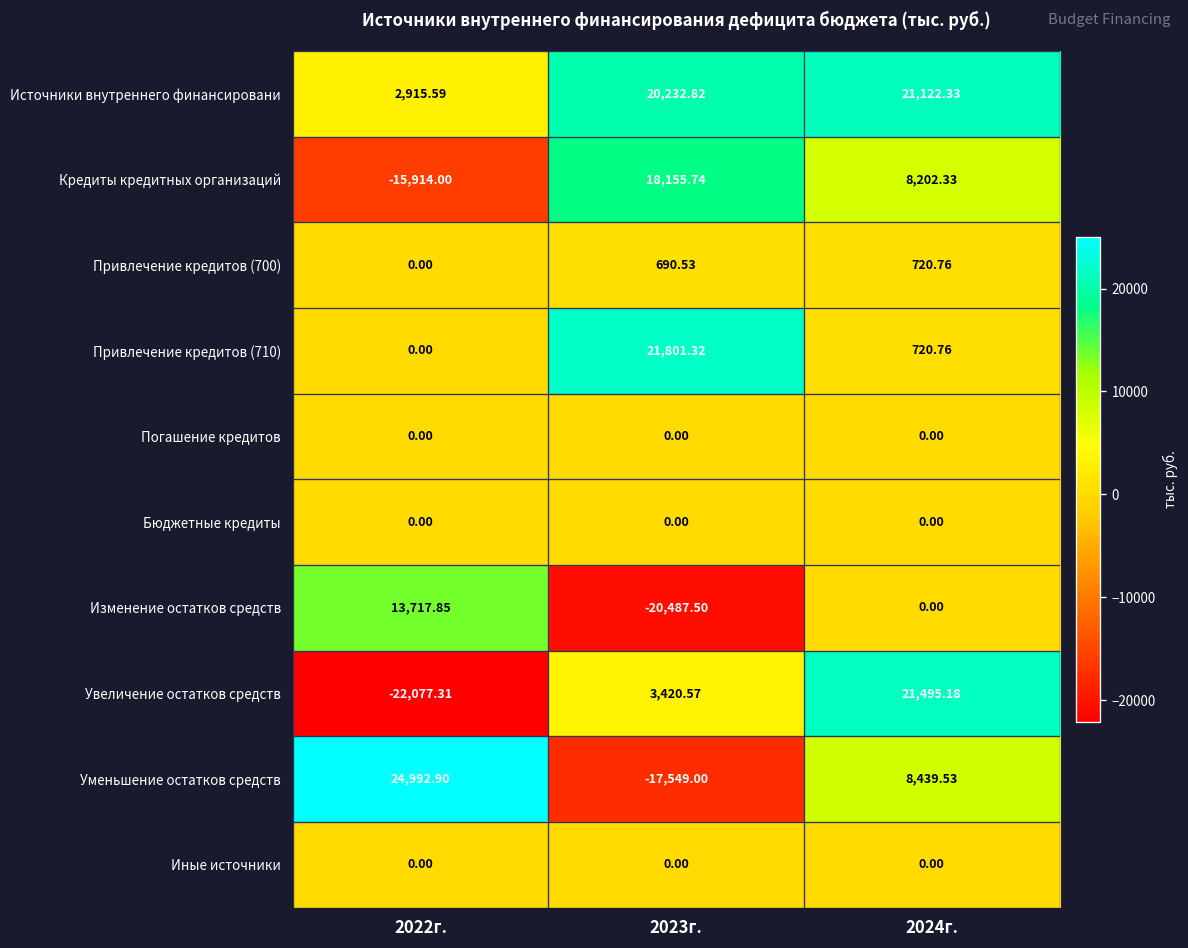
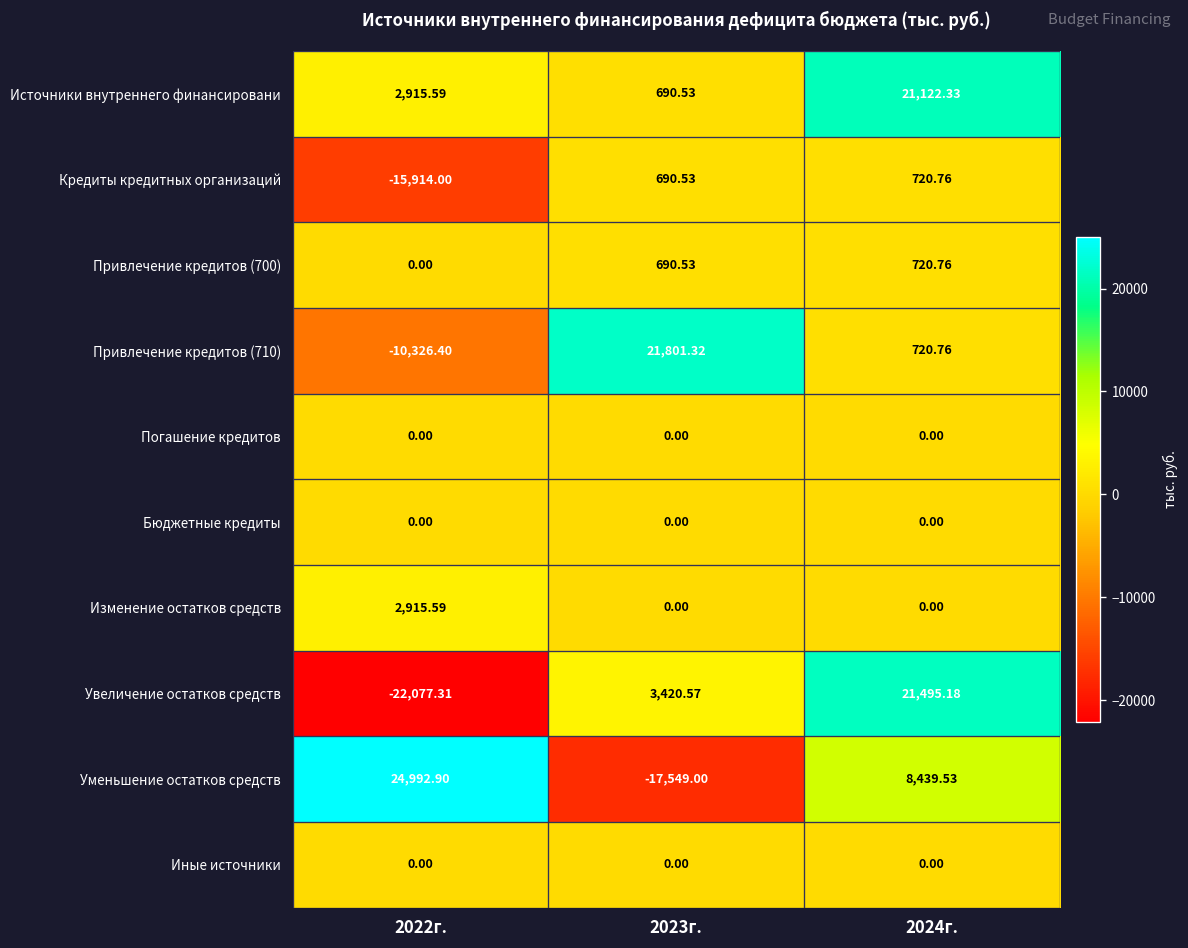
  {
    "Источники внутреннего финансировани": {
      "2022г.": "2,915.59",
-     "2023г.": "20,232.82",
+     "2023г.": "690.53",
      "2024г.": "21,122.33"
    },
    "Кредиты кредитных организаций": {
      "2022г.": "-15,914.00",
-     "2023г.": "18,155.74",
-     "2024г.": "8,202.33"
+     "2023г.": "690.53",
+     "2024г.": "720.76"
    },
    "Привлечение кредитов (700)": {
      "2022г.": "0.00",
      "2023г.": "690.53",
      "2024г.": "720.76"
    },
    "Привлечение кредитов (710)": {
-     "2022г.": "0.00",
+     "2022г.": "-10,326.40",
      "2023г.": "21,801.32",
      "2024г.": "720.76"
    },
    "Погашение кредитов": {
      "2022г.": "0.00",
      "2023г.": "0.00",
      "2024г.": "0.00"
    },
    "Бюджетные кредиты": {
      "2022г.": "0.00",
      "2023г.": "0.00",
      "2024г.": "0.00"
    },
    "Изменение остатков средств": {
-     "2022г.": "13,717.85",
-     "2023г.": "-20,487.50",
+     "2022г.": "2,915.59",
+     "2023г.": "0.00",
      "2024г.": "0.00"
    },
    "Увеличение остатков средств": {
      "2022г.": "-22,077.31",
      "2023г.": "3,420.57",
      "2024г.": "21,495.18"
    },
    "Уменьшение остатков средств": {
      "2022г.": "24,992.90",
      "2023г.": "-17,549.00",
      "2024г.": "8,439.53"
    },
    "Иные источники": {
      "2022г.": "0.00",
      "2023г.": "0.00",
      "2024г.": "0.00"
    }
  }
